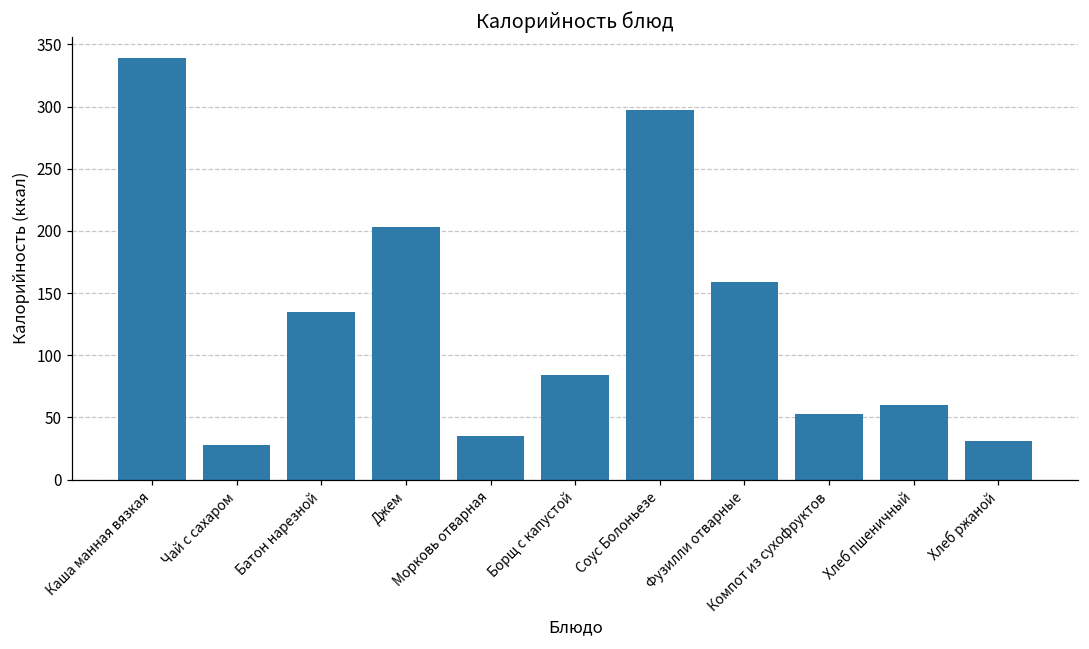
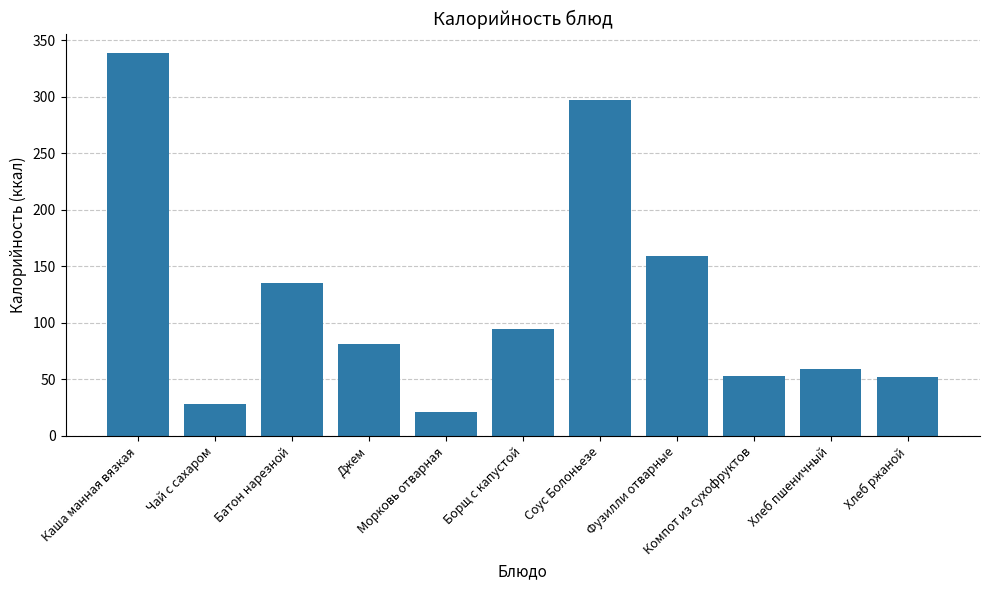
  {
    "Каша манная вязкая": 339,
    "Чай с сахаром": 28,
    "Батон нарезной": 135,
-   "Джем": 203,
-   "Морковь отварная": 35,
-   "Борщ с капустой": 84,
+   "Джем": 81,
+   "Морковь отварная": 21,
+   "Борщ с капустой": 95,
    "Соус Болоньезе": 297,
    "Фузилли отварные": 159,
    "Компот из сухофруктов": 53,
    "Хлеб пшеничный": 60,
-   "Хлеб ржаной": 31
+   "Хлеб ржаной": 52
  }
